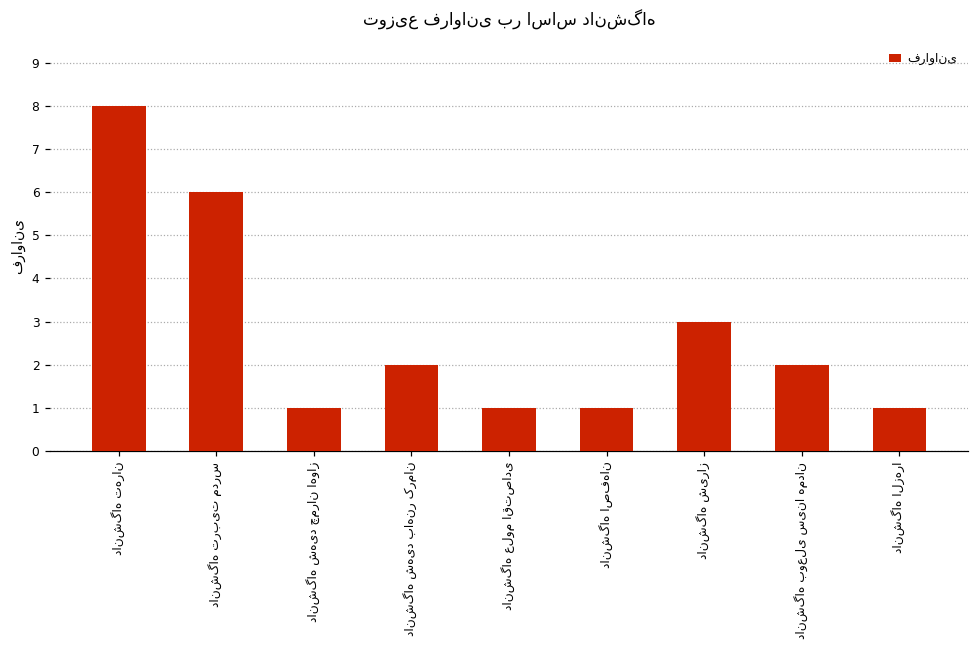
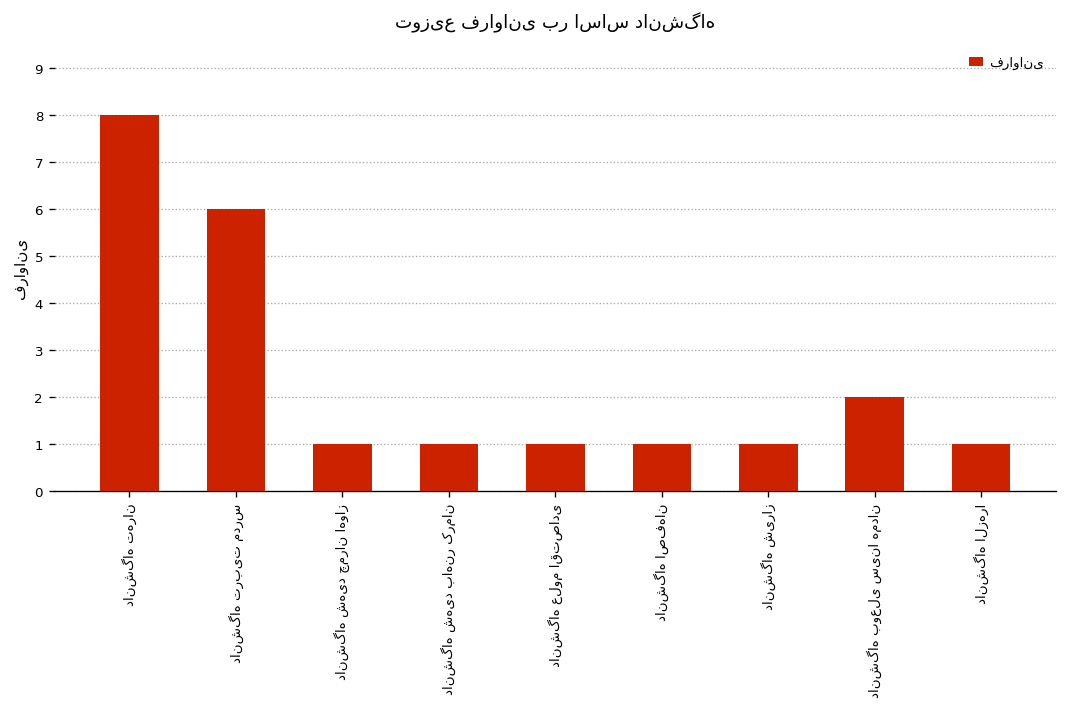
  {
    "دانشگاه تهران": 8,
    "دانشگاه تربیت مدرس": 6,
    "دانشگاه شهید چمران اهواز": 1,
-   "دانشگاه شهید باهنر کرمان": 2,
+   "دانشگاه شهید باهنر کرمان": 1,
    "دانشگاه علوم اقتصادی": 1,
    "دانشگاه اصفهان": 1,
-   "دانشگاه شیراز": 3,
+   "دانشگاه شیراز": 1,
    "دانشگاه بوعلی سینا همدان": 2,
    "دانشگاه الزهرا": 1
  }
